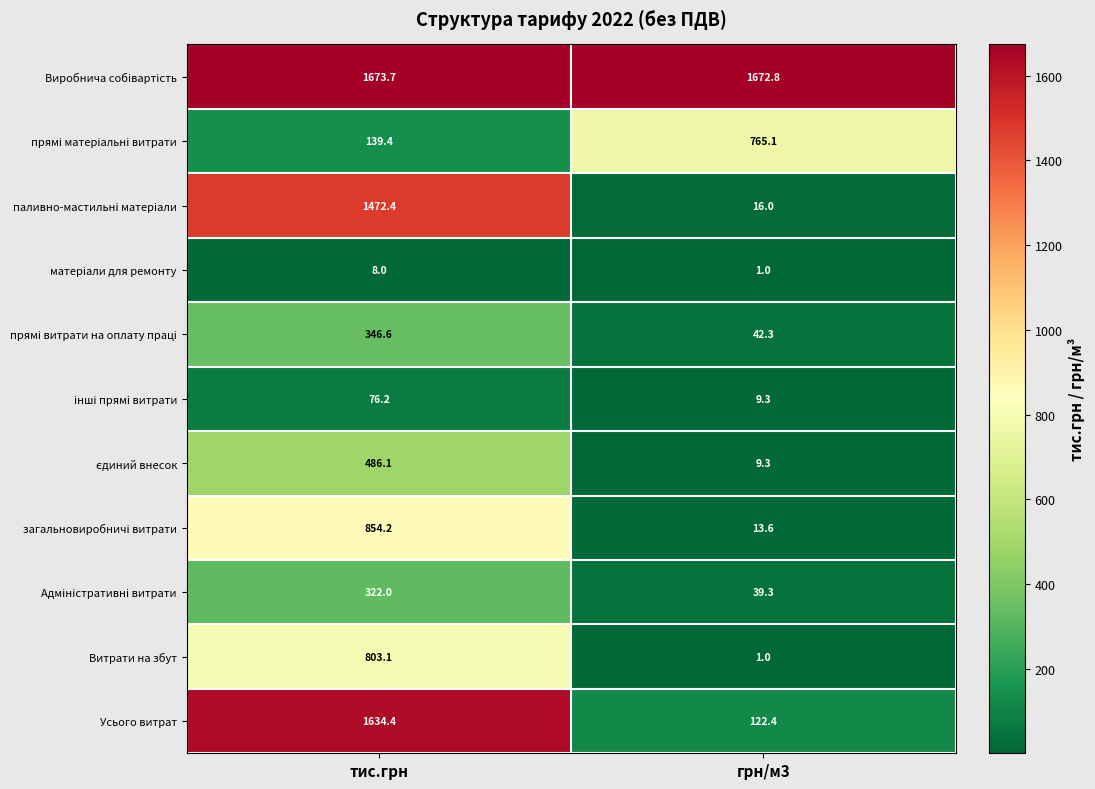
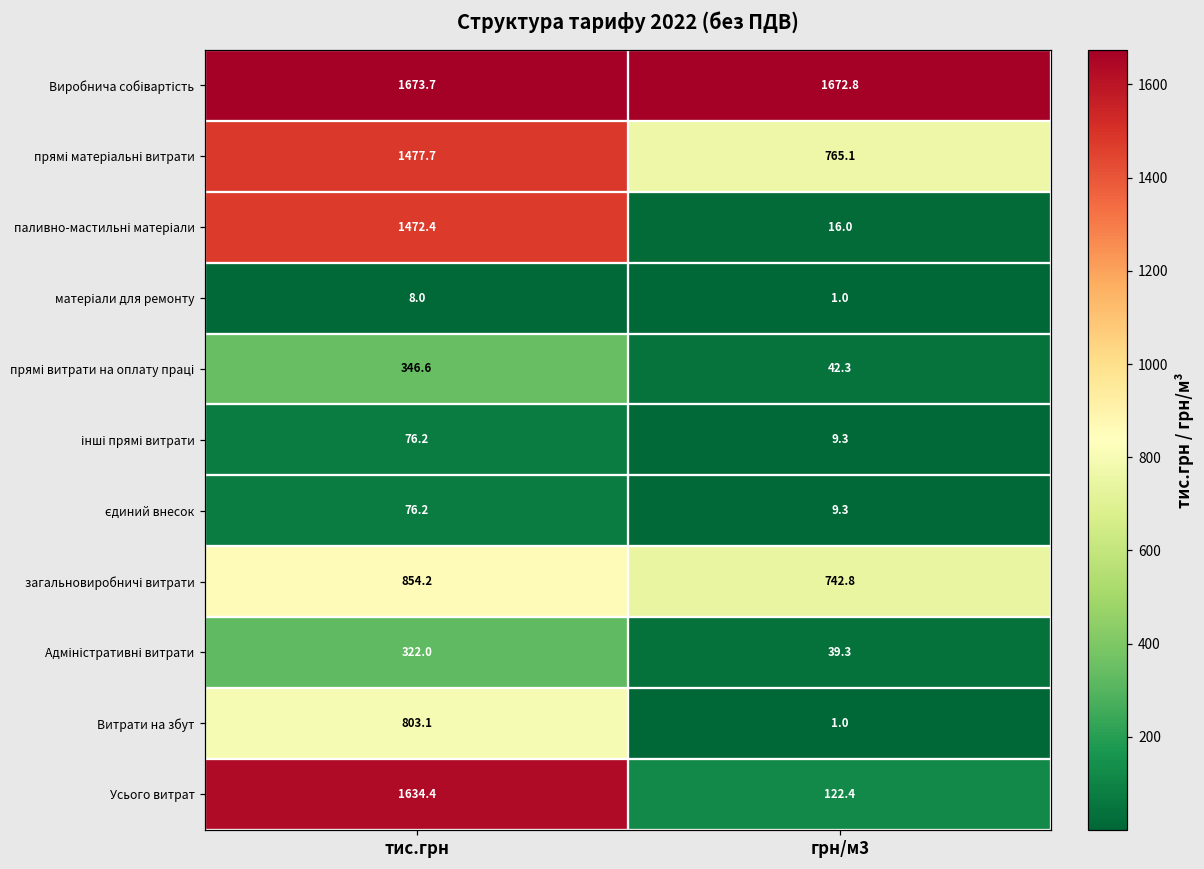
  {
    "Виробнича собівартість": {
      "тис.грн": 1673.7,
      "грн/м3": 1672.8
    },
    "прямі матеріальні витрати": {
-     "тис.грн": 139.4,
+     "тис.грн": 1477.7,
      "грн/м3": 765.1
    },
    "паливно-мастильні матеріали": {
      "тис.грн": 1472.4,
      "грн/м3": 16.0
    },
    "матеріали для ремонту": {
      "тис.грн": 8.0,
      "грн/м3": 1.0
    },
    "прямі витрати на оплату праці": {
      "тис.грн": 346.6,
      "грн/м3": 42.3
    },
    "інші прямі витрати": {
      "тис.грн": 76.2,
      "грн/м3": 9.3
    },
    "єдиний внесок": {
-     "тис.грн": 486.1,
+     "тис.грн": 76.2,
      "грн/м3": 9.3
    },
    "загальновиробничі витрати": {
      "тис.грн": 854.2,
-     "грн/м3": 13.6
+     "грн/м3": 742.8
    },
    "Адміністративні витрати": {
      "тис.грн": 322.0,
      "грн/м3": 39.3
    },
    "Витрати на збут": {
      "тис.грн": 803.1,
      "грн/м3": 1.0
    },
    "Усього витрат": {
      "тис.грн": 1634.4,
      "грн/м3": 122.4
    }
  }
